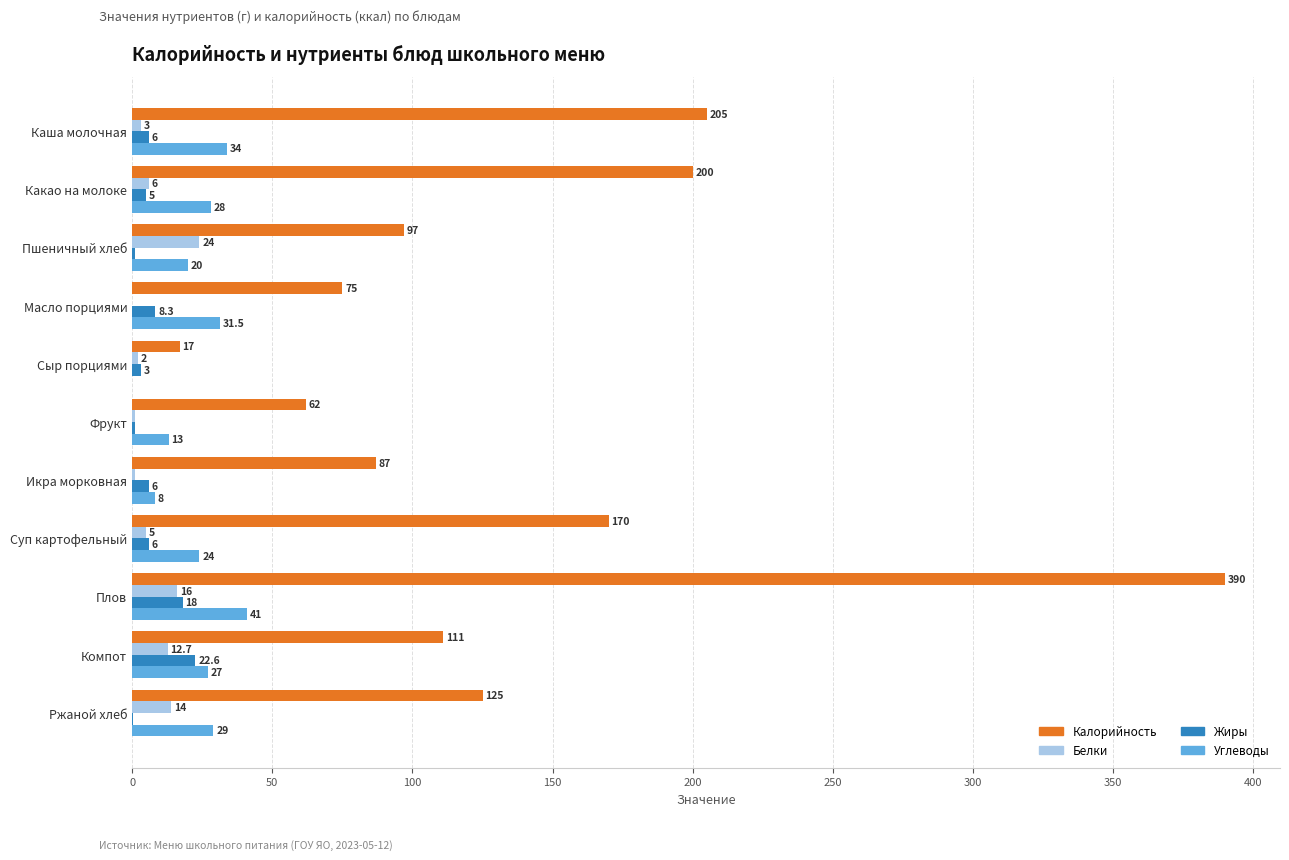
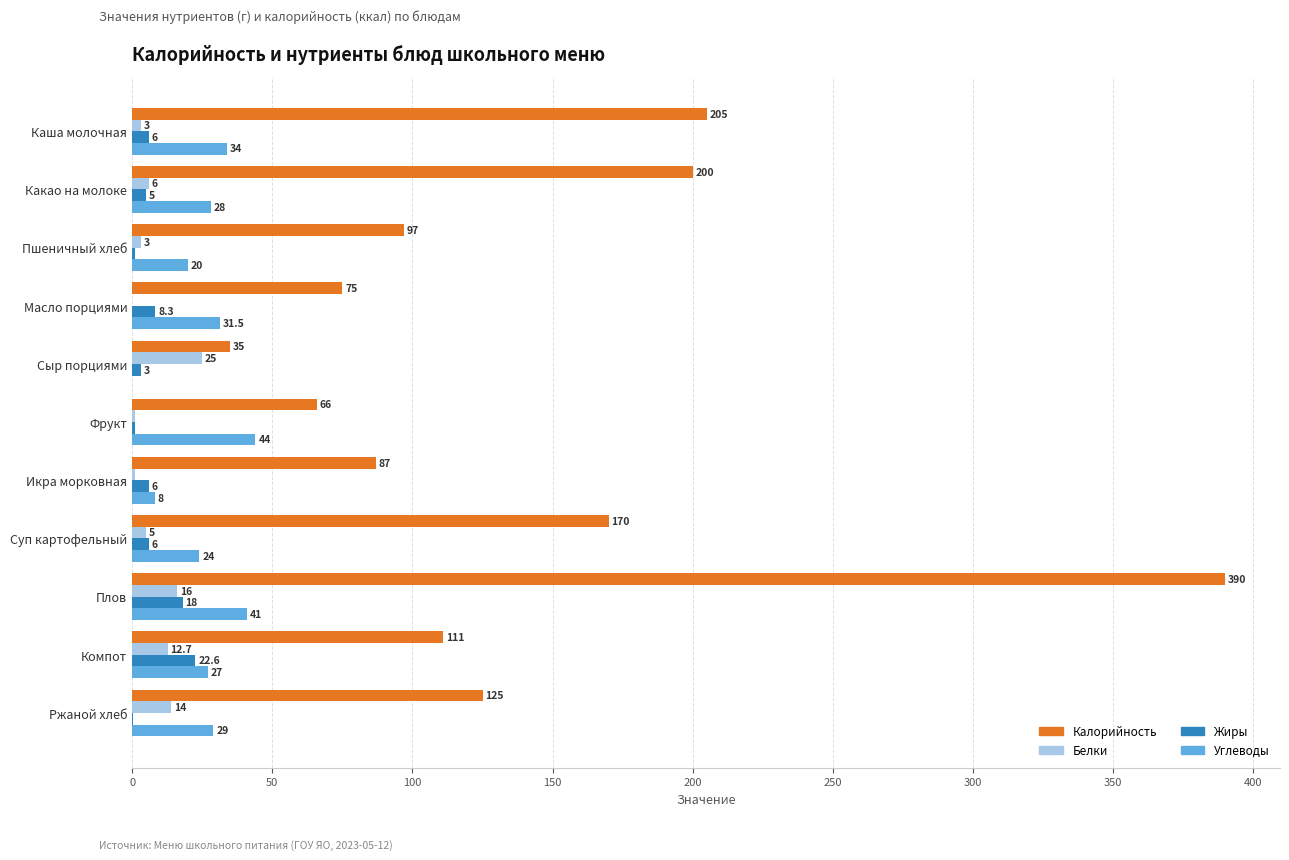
  {
    "Калорийность": {
      "Каша молочная": 205,
      "Какао на молоке": 200,
      "Пшеничный хлеб": 97,
      "Масло порциями": 75,
-     "Сыр порциями": 17,
-     "Фрукт": 62,
+     "Сыр порциями": 35,
+     "Фрукт": 66,
      "Икра морковная": 87,
      "Суп картофельный": 170,
      "Плов": 390,
      "Компот": 111,
      "Ржаной хлеб": 125
    },
    "Белки": {
      "Каша молочная": 3,
      "Какао на молоке": 6,
-     "Пшеничный хлеб": 24,
-     "Сыр порциями": 2,
+     "Пшеничный хлеб": 3,
+     "Сыр порциями": 25,
      "Суп картофельный": 5,
      "Плов": 16,
      "Компот": 12.7,
      "Ржаной хлеб": 14
    },
    "Жиры": {
      "Каша молочная": 6,
      "Какао на молоке": 5,
      "Масло порциями": 8.3,
      "Сыр порциями": 3,
      "Икра морковная": 6,
      "Суп картофельный": 6,
      "Плов": 18,
      "Компот": 22.6
    },
    "Углеводы": {
      "Каша молочная": 34,
      "Какао на молоке": 28,
      "Пшеничный хлеб": 20,
      "Масло порциями": 31.5,
-     "Фрукт": 13,
+     "Фрукт": 44,
      "Икра морковная": 8,
      "Суп картофельный": 24,
      "Плов": 41,
      "Компот": 27,
      "Ржаной хлеб": 29
    }
  }
